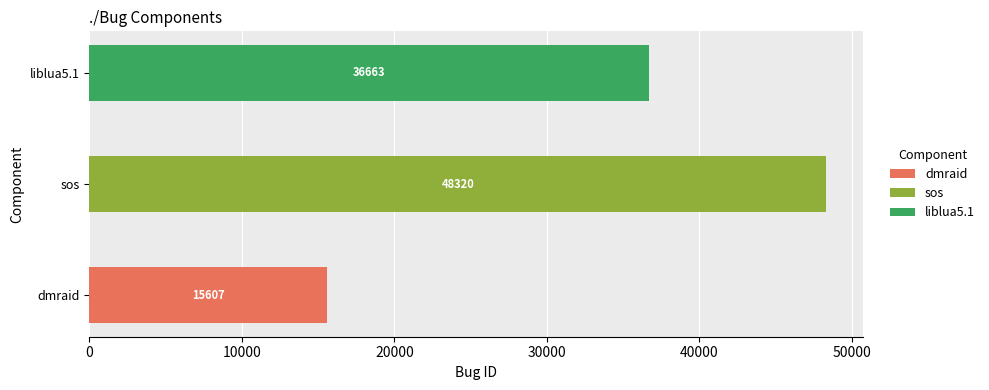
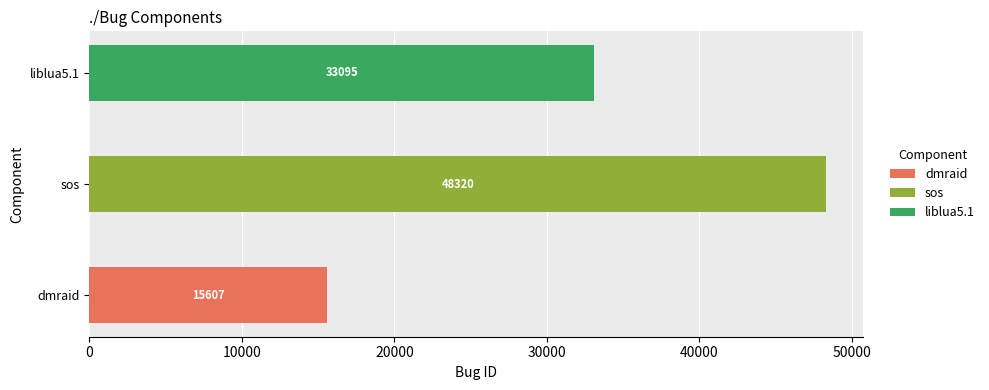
  {
-   "liblua5.1": 36663,
+   "liblua5.1": 33095,
    "sos": 48320,
    "dmraid": 15607
  }
